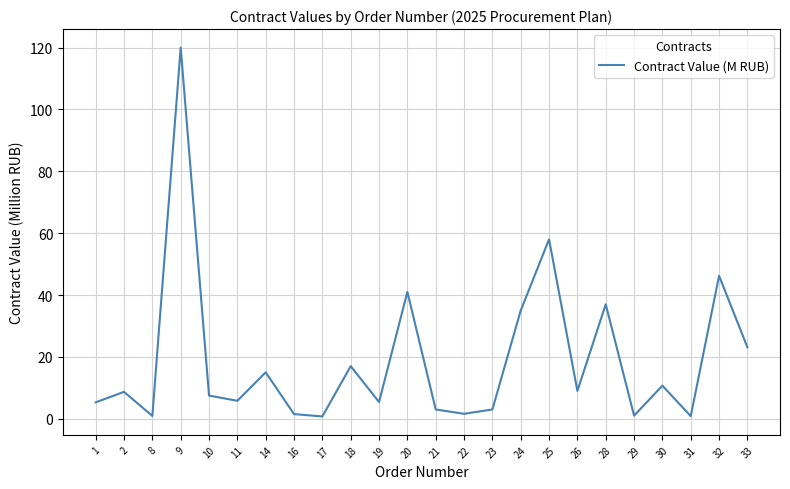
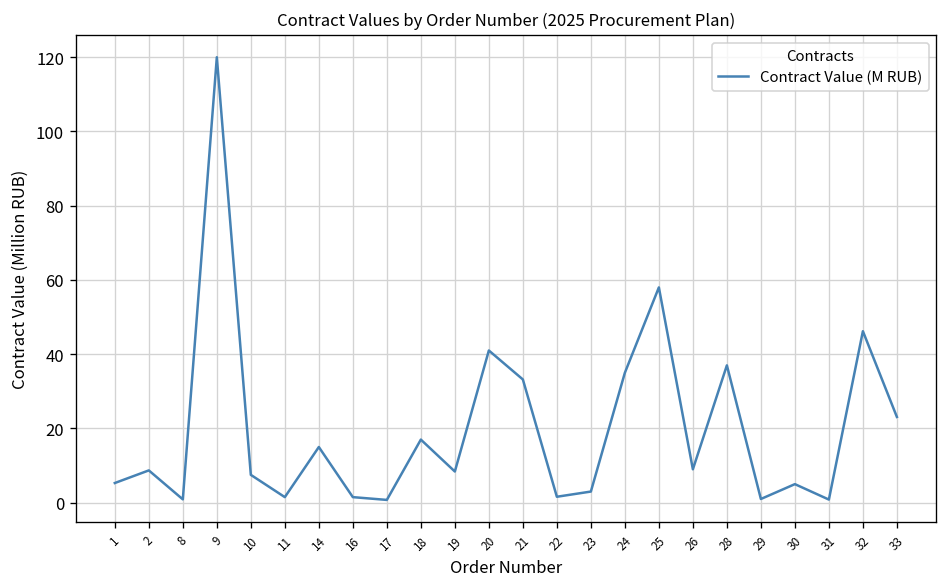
  {
    "1": 5,
    "2": 9,
    "8": 1,
    "9": 120,
    "10": 8,
-   "11": 6,
+   "11": 2,
    "14": 15,
    "16": 2,
    "17": 1,
    "18": 17,
-   "19": 5,
+   "19": 8,
    "20": 41,
-   "21": 3,
+   "21": 33,
    "22": 2,
    "23": 3,
    "24": 35,
    "25": 58,
    "26": 9,
    "28": 37,
    "29": 1,
-   "30": 11,
+   "30": 5,
    "31": 1,
    "32": 46,
    "33": 23
  }
